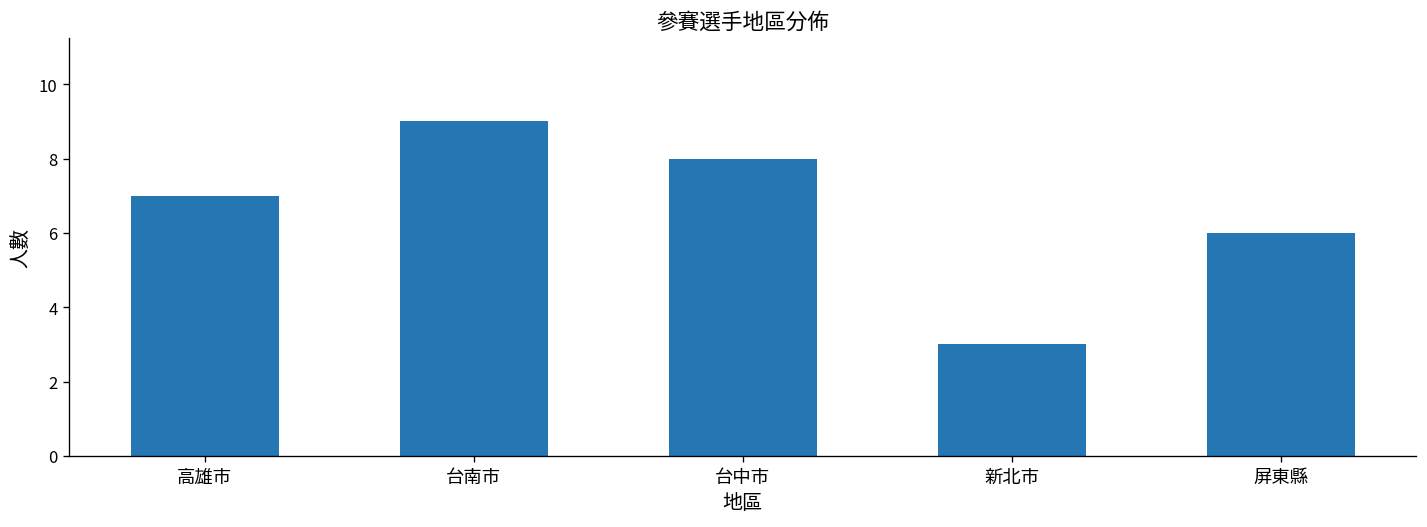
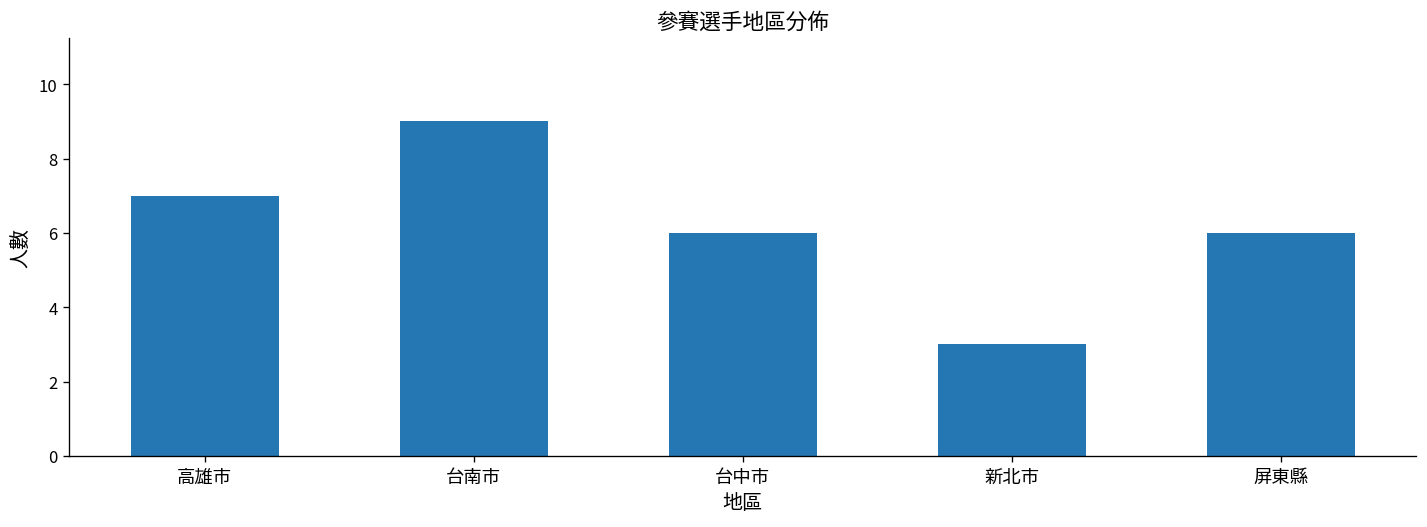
  {
    "高雄市": 7,
    "台南市": 9,
-   "台中市": 8,
+   "台中市": 6,
    "新北市": 3,
    "屏東縣": 6
  }
